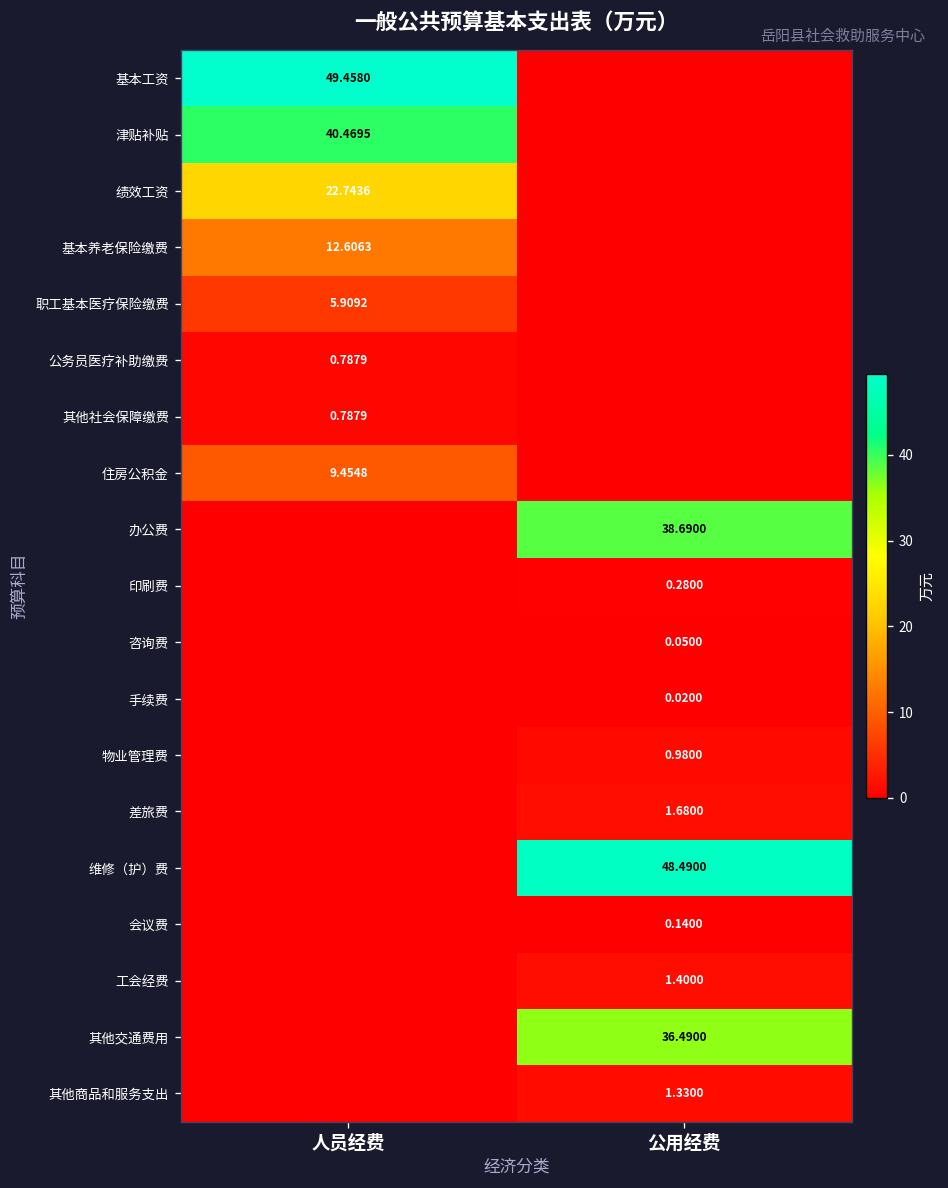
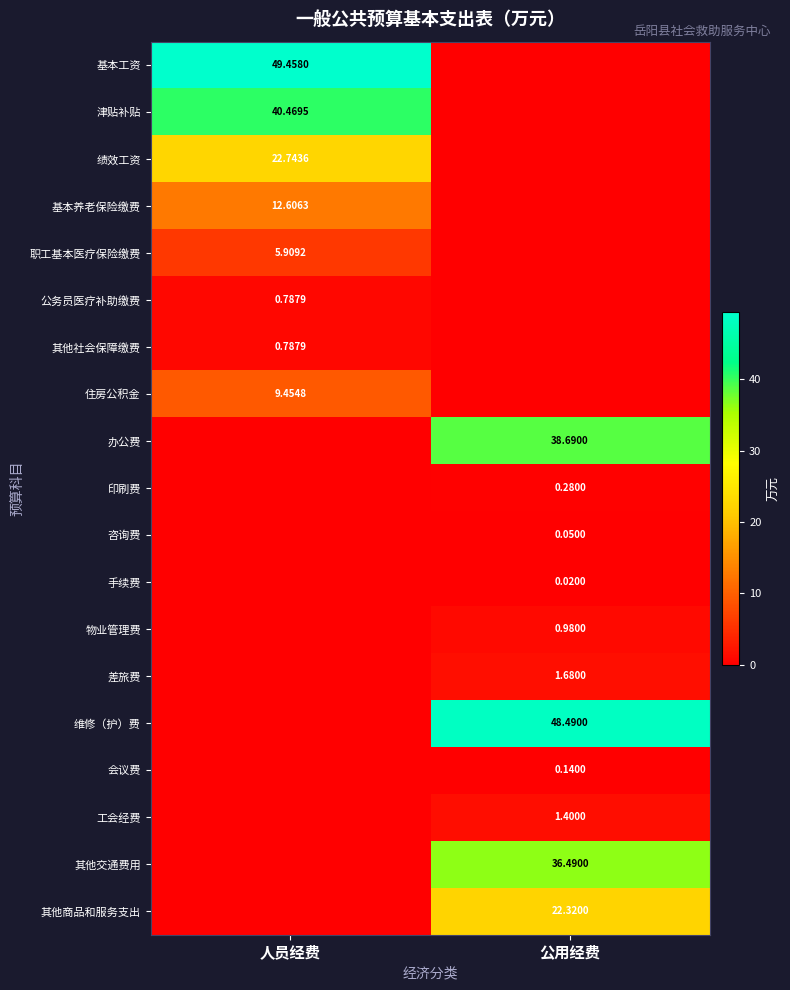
  {
    "基本工资": {
      "人员经费": 49.4580
    },
    "津贴补贴": {
      "人员经费": 40.4695
    },
    "绩效工资": {
      "人员经费": 22.7436
    },
    "基本养老保险缴费": {
      "人员经费": 12.6063
    },
    "职工基本医疗保险缴费": {
      "人员经费": 5.9092
    },
    "公务员医疗补助缴费": {
      "人员经费": 0.7879
    },
    "其他社会保障缴费": {
      "人员经费": 0.7879
    },
    "住房公积金": {
      "人员经费": 9.4548
    },
    "办公费": {
      "公用经费": 38.6900
    },
    "印刷费": {
      "公用经费": 0.2800
    },
    "咨询费": {
      "公用经费": 0.0500
    },
    "手续费": {
      "公用经费": 0.0200
    },
    "物业管理费": {
      "公用经费": 0.9800
    },
    "差旅费": {
      "公用经费": 1.6800
    },
    "维修（护）费": {
      "公用经费": 48.4900
    },
    "会议费": {
      "公用经费": 0.1400
    },
    "工会经费": {
      "公用经费": 1.4000
    },
    "其他交通费用": {
      "公用经费": 36.4900
    },
    "其他商品和服务支出": {
-     "公用经费": 1.3300
+     "公用经费": 22.3200
    }
  }
